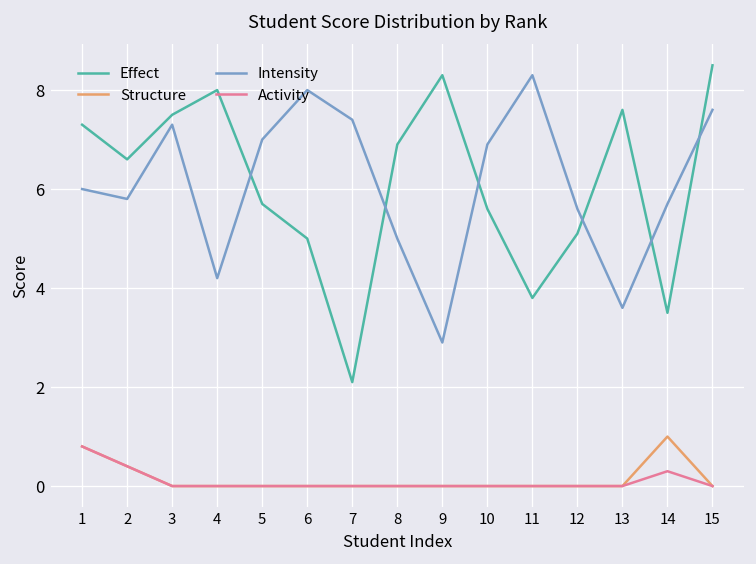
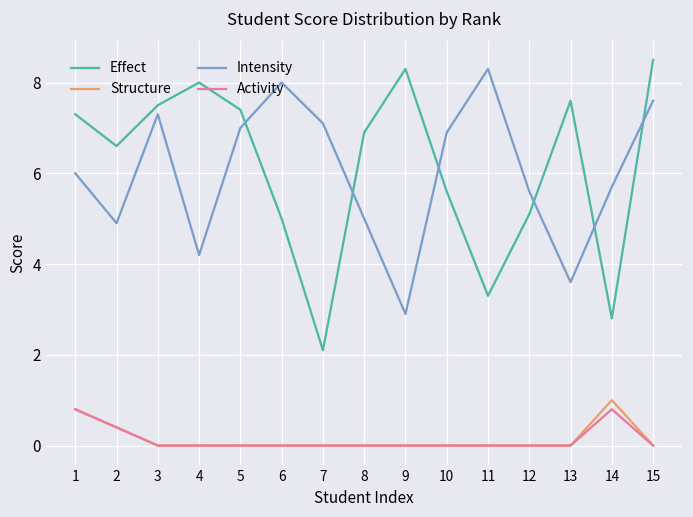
  {
    "Effect": {
      "1": 7.3,
      "2": 6.6,
      "3": 7.5,
      "4": 8.0,
-     "5": 5.7,
+     "5": 7.4,
      "6": 5.0,
      "7": 2.1,
      "8": 6.9,
      "9": 8.3,
      "10": 5.6,
-     "11": 3.8,
+     "11": 3.3,
      "12": 5.1,
      "13": 7.6,
-     "14": 3.5,
+     "14": 2.8,
      "15": 8.5
    },
    "Structure": {
      "14": 1.0
    },
    "Intensity": {
      "1": 6.0,
-     "2": 5.8,
+     "2": 4.9,
      "3": 7.3,
      "4": 4.2,
      "5": 7.0,
      "6": 8.0,
-     "7": 7.4,
+     "7": 7.1,
      "8": 5.0,
      "9": 2.9,
      "10": 6.9,
      "11": 8.3,
      "12": 5.6,
      "13": 3.6,
      "14": 5.7,
      "15": 7.6
    },
    "Activity": {
-     "14": 0.3
+     "14": 0.8
    }
  }
